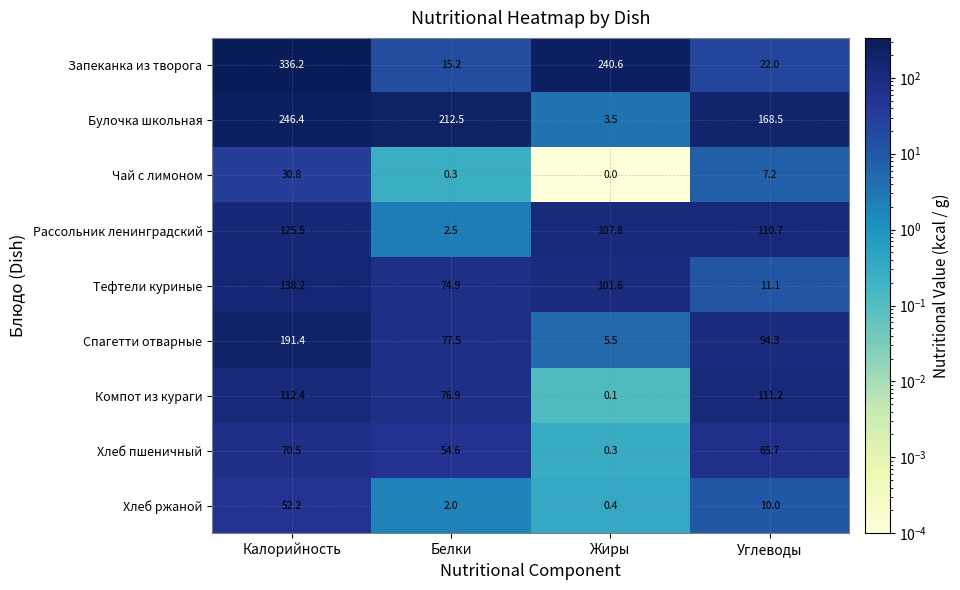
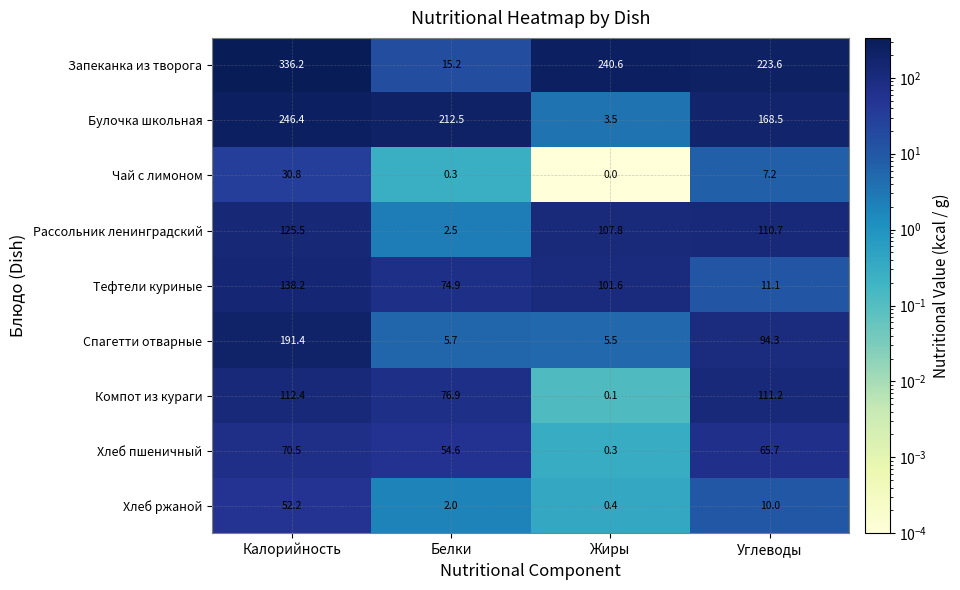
  {
    "Запеканка из творога": {
      "Калорийность": 336.2,
      "Белки": 15.2,
      "Жиры": 240.6,
-     "Углеводы": 22.0
+     "Углеводы": 223.6
    },
    "Булочка школьная": {
      "Калорийность": 246.4,
      "Белки": 212.5,
      "Жиры": 3.5,
      "Углеводы": 168.5
    },
    "Чай с лимоном": {
      "Калорийность": 30.8,
      "Белки": 0.3,
      "Жиры": 0.0,
      "Углеводы": 7.2
    },
    "Рассольник ленинградский": {
      "Калорийность": 125.5,
      "Белки": 2.5,
      "Жиры": 107.8,
      "Углеводы": 110.7
    },
    "Тефтели куриные": {
      "Калорийность": 138.2,
      "Белки": 74.9,
      "Жиры": 101.6,
      "Углеводы": 11.1
    },
    "Спагетти отварные": {
      "Калорийность": 191.4,
-     "Белки": 77.5,
+     "Белки": 5.7,
      "Жиры": 5.5,
      "Углеводы": 94.3
    },
    "Компот из кураги": {
      "Калорийность": 112.4,
      "Белки": 76.9,
      "Жиры": 0.1,
      "Углеводы": 111.2
    },
    "Хлеб пшеничный": {
      "Калорийность": 70.5,
      "Белки": 54.6,
      "Жиры": 0.3,
      "Углеводы": 65.7
    },
    "Хлеб ржаной": {
      "Калорийность": 52.2,
      "Белки": 2.0,
      "Жиры": 0.4,
      "Углеводы": 10.0
    }
  }
